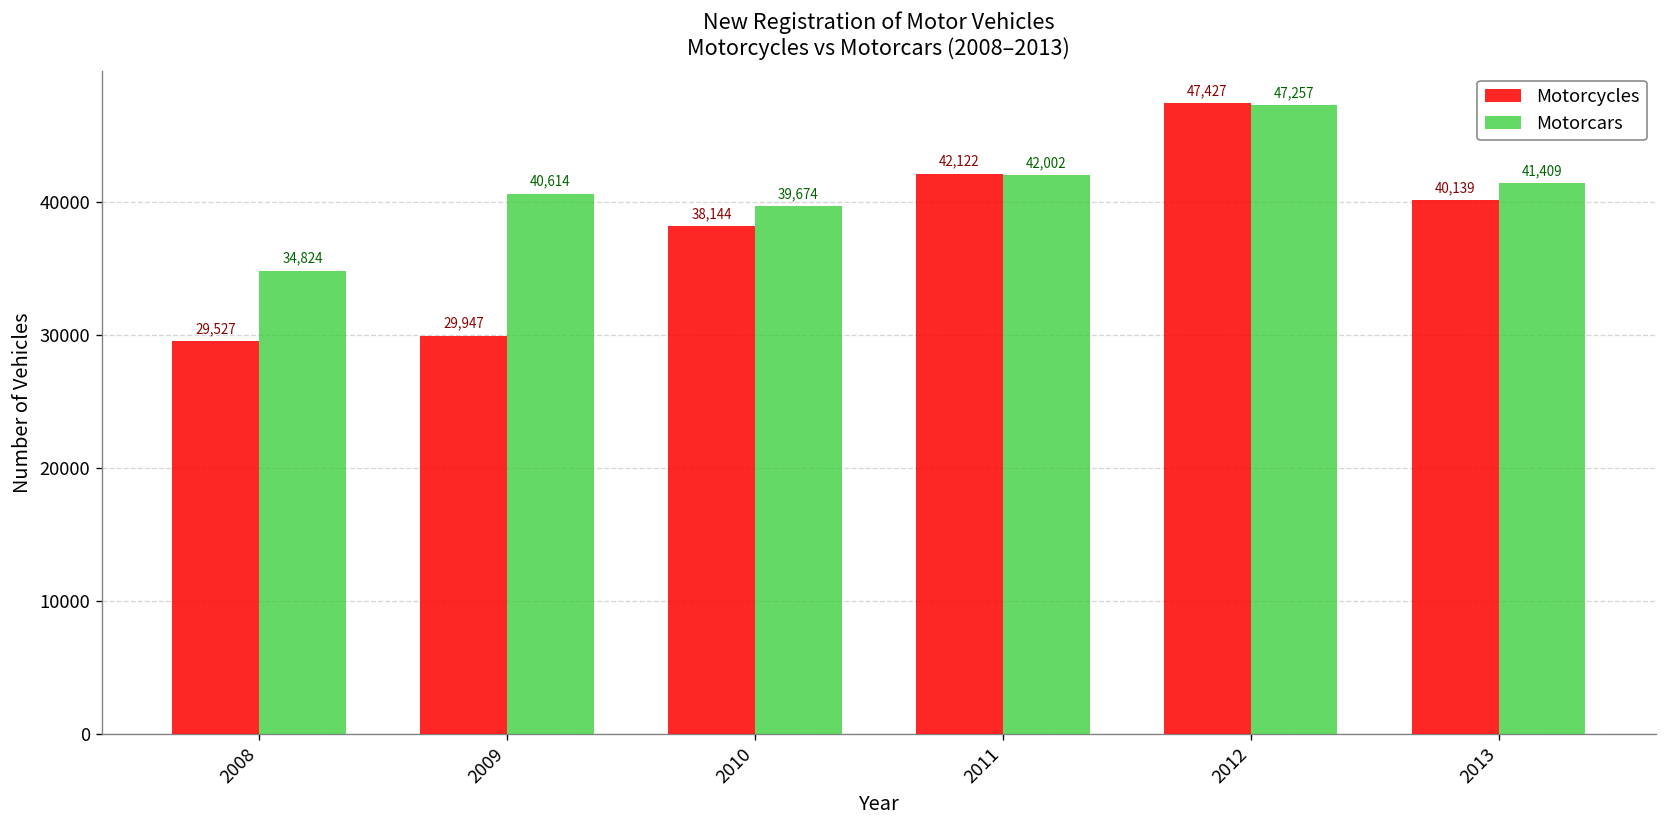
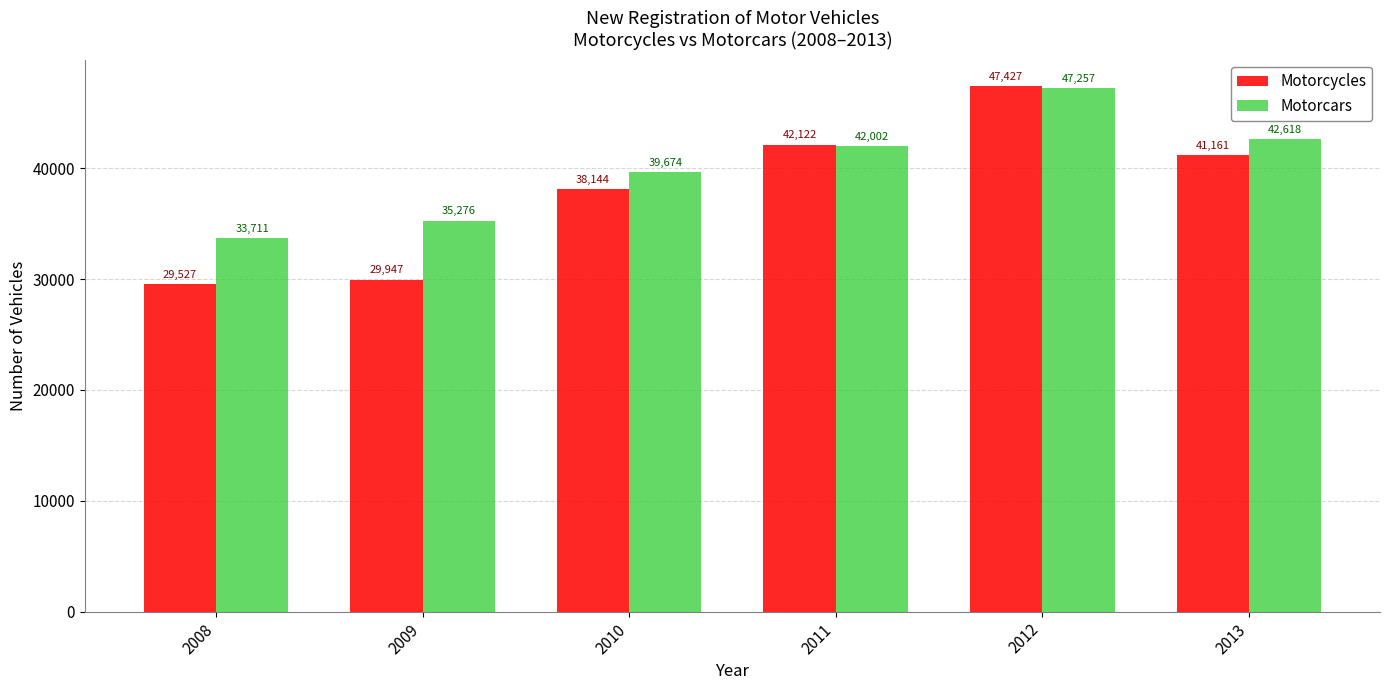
  {
    "Motorcycles": {
      "2008": "29,527",
      "2009": "29,947",
      "2010": "38,144",
      "2011": "42,122",
      "2012": "47,427",
-     "2013": "40,139"
+     "2013": "41,161"
    },
    "Motorcars": {
-     "2008": "34,824",
-     "2009": "40,614",
+     "2008": "33,711",
+     "2009": "35,276",
      "2010": "39,674",
      "2011": "42,002",
      "2012": "47,257",
-     "2013": "41,409"
+     "2013": "42,618"
    }
  }
